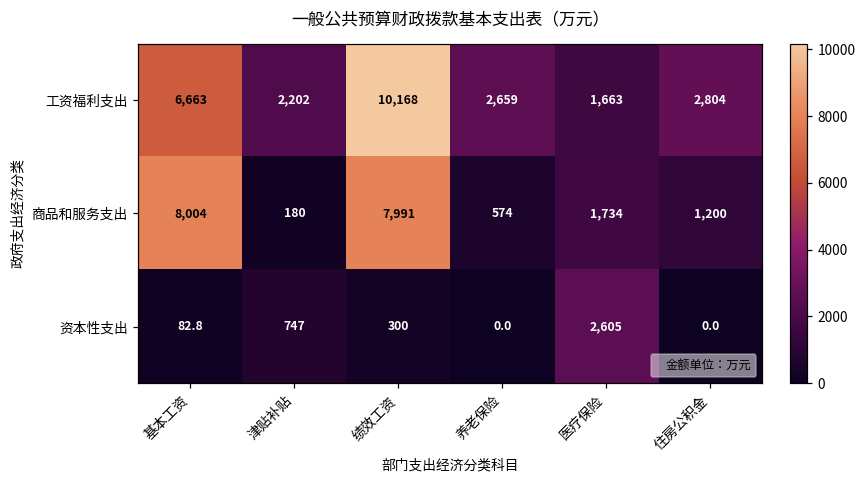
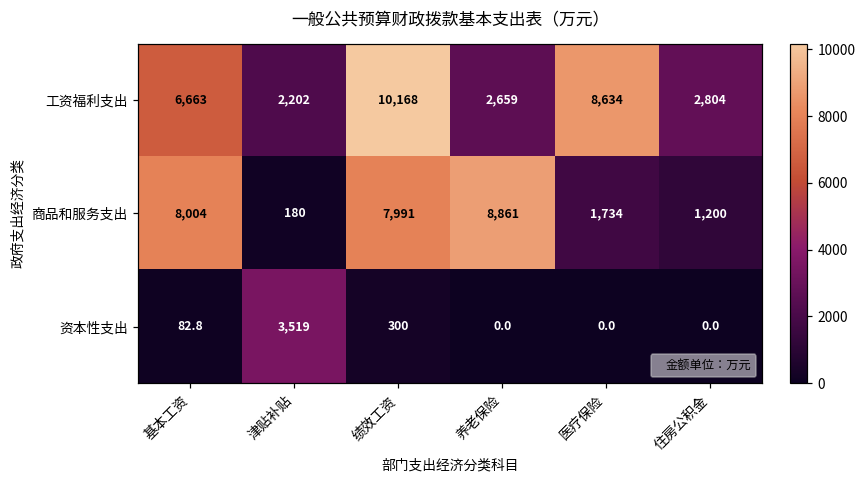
  {
    "工资福利支出": {
      "基本工资": "6,663",
      "津贴补贴": "2,202",
      "绩效工资": "10,168",
      "养老保险": "2,659",
-     "医疗保险": "1,663",
+     "医疗保险": "8,634",
      "住房公积金": "2,804"
    },
    "商品和服务支出": {
      "基本工资": "8,004",
      "津贴补贴": "180",
      "绩效工资": "7,991",
-     "养老保险": "574",
+     "养老保险": "8,861",
      "医疗保险": "1,734",
      "住房公积金": "1,200"
    },
    "资本性支出": {
      "基本工资": "82.8",
-     "津贴补贴": "747",
+     "津贴补贴": "3,519",
      "绩效工资": "300",
      "养老保险": "0.0",
-     "医疗保险": "2,605",
+     "医疗保险": "0.0",
      "住房公积金": "0.0"
    }
  }
